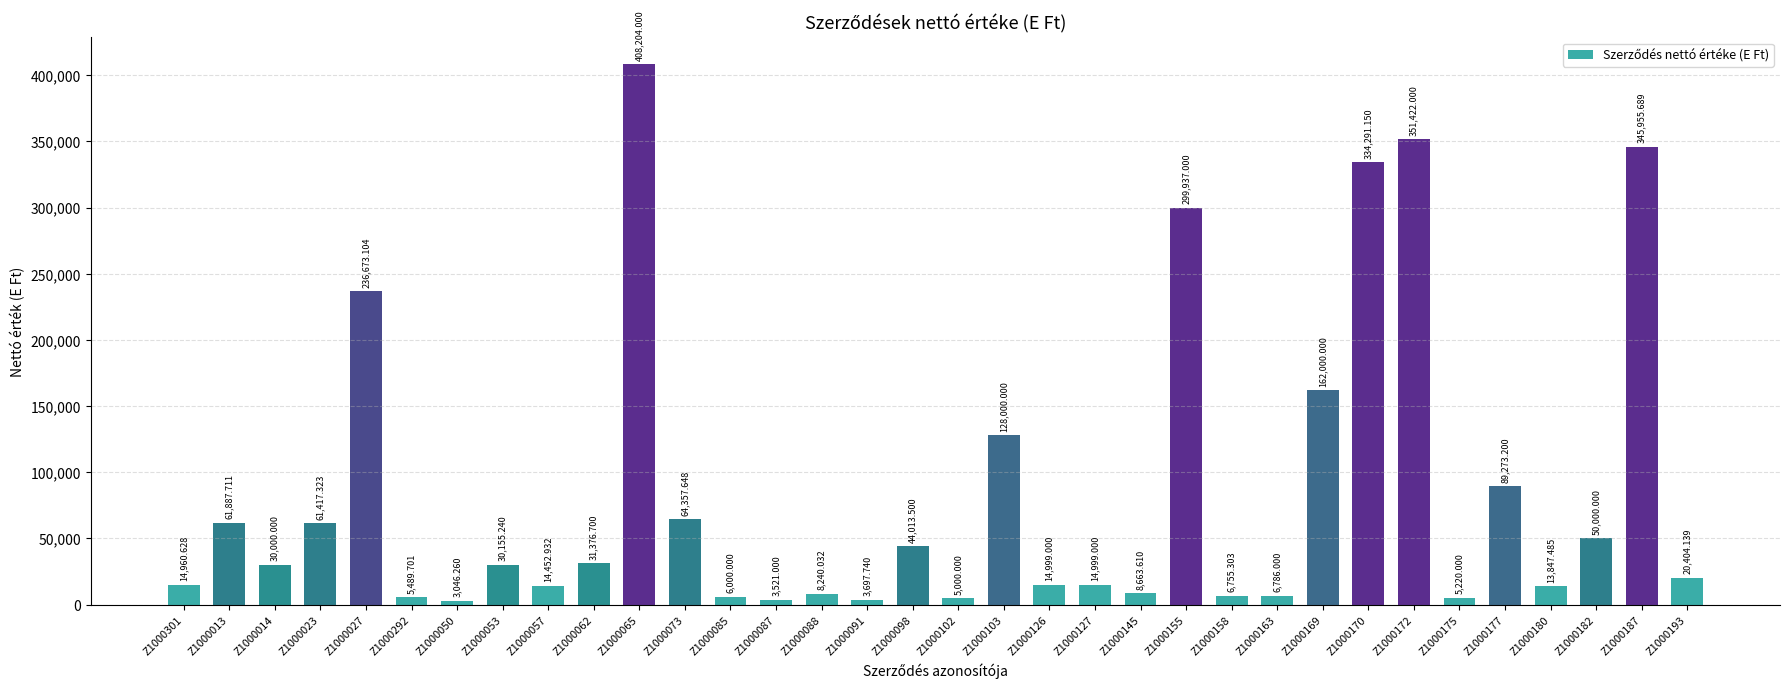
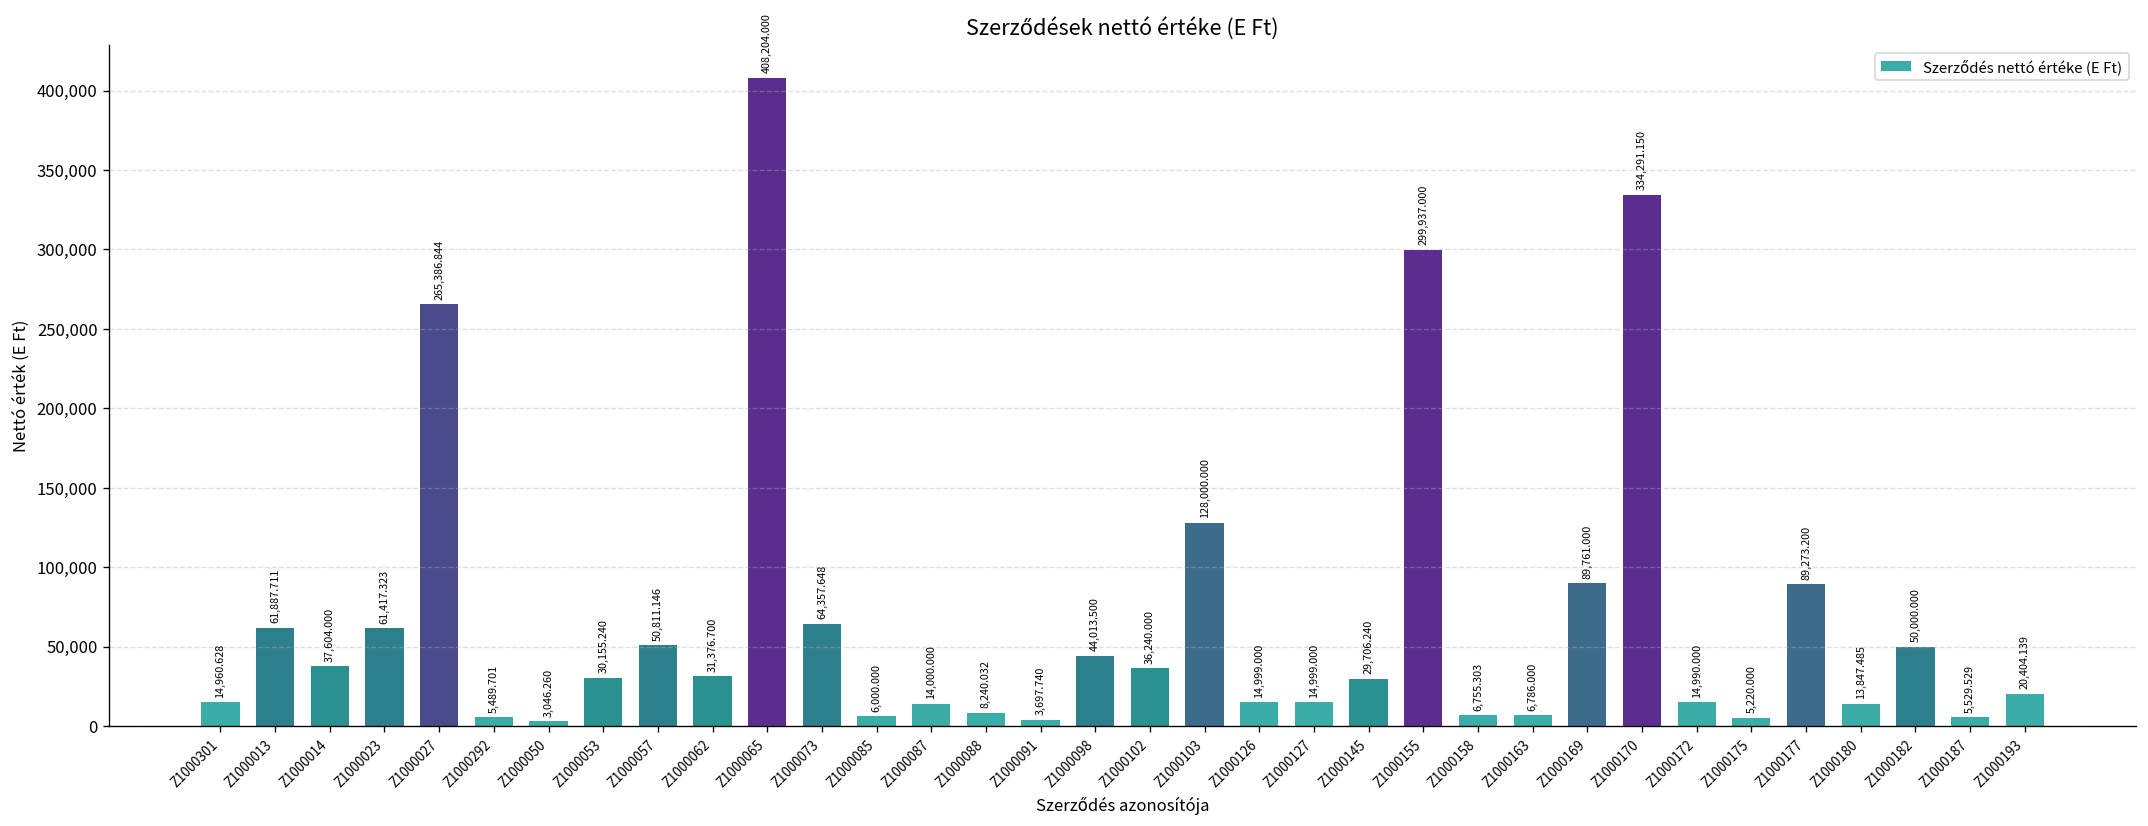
  {
    "Z1000301": "14,960.628",
    "Z1000013": "61,887.711",
-   "Z1000014": "30,000.000",
+   "Z1000014": "37,604.000",
    "Z1000023": "61,417.323",
-   "Z1000027": "236,673.104",
+   "Z1000027": "265,386.844",
    "Z1000292": "5,489.701",
    "Z1000050": "3,046.260",
    "Z1000053": "30,155.240",
-   "Z1000057": "14,452.932",
+   "Z1000057": "50,811.146",
    "Z1000062": "31,376.700",
    "Z1000065": "408,204.000",
    "Z1000073": "64,357.648",
    "Z1000085": "6,000.000",
-   "Z1000087": "3,521.000",
+   "Z1000087": "14,000.000",
    "Z1000088": "8,240.032",
    "Z1000091": "3,697.740",
    "Z1000098": "44,013.500",
-   "Z1000102": "5,000.000",
+   "Z1000102": "36,240.000",
    "Z1000103": "128,000.000",
    "Z1000126": "14,999.000",
    "Z1000127": "14,999.000",
-   "Z1000145": "8,663.610",
+   "Z1000145": "29,706.240",
    "Z1000155": "299,937.000",
    "Z1000158": "6,755.303",
    "Z1000163": "6,786.000",
-   "Z1000169": "162,000.000",
+   "Z1000169": "89,761.000",
    "Z1000170": "334,291.150",
-   "Z1000172": "351,422.000",
+   "Z1000172": "14,990.000",
    "Z1000175": "5,220.000",
    "Z1000177": "89,273.200",
    "Z1000180": "13,847.485",
    "Z1000182": "50,000.000",
-   "Z1000187": "345,955.689",
+   "Z1000187": "5,529.529",
    "Z1000193": "20,404.139"
  }
